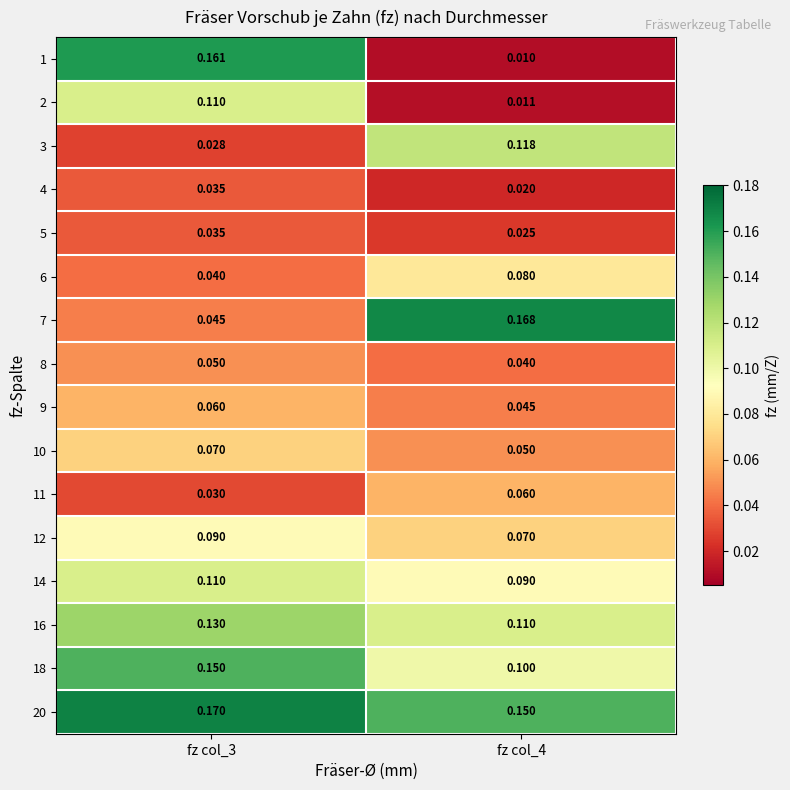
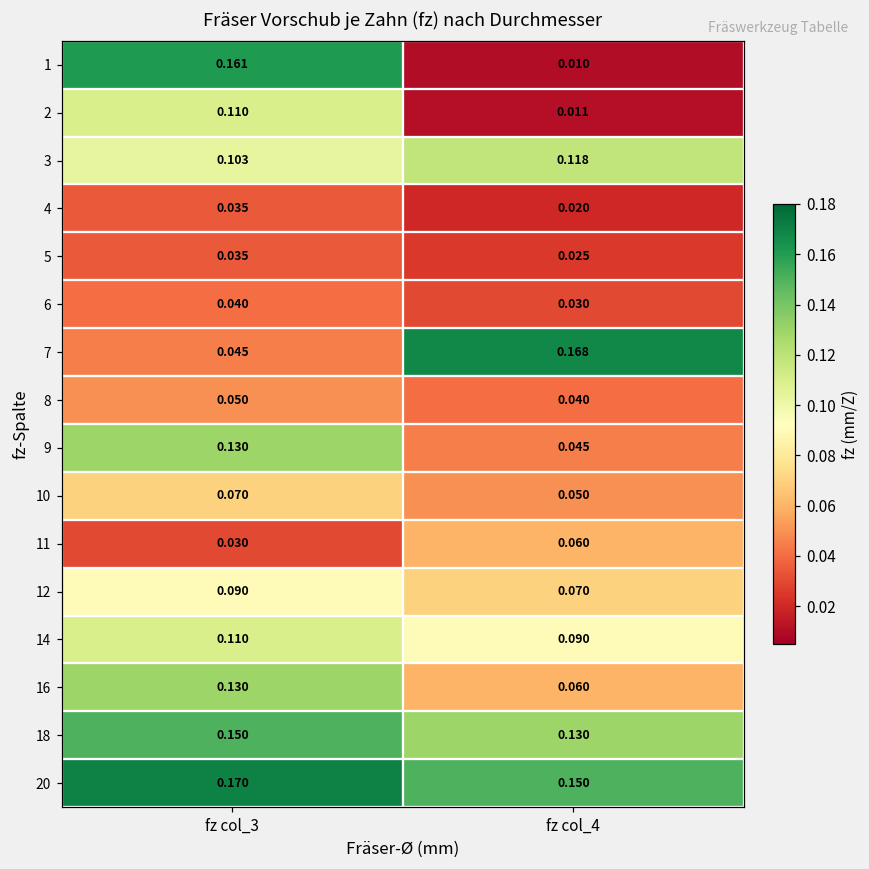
  {
    "1": {
      "fz col_3": 0.161,
      "fz col_4": 0.010
    },
    "2": {
      "fz col_3": 0.110,
      "fz col_4": 0.011
    },
    "3": {
-     "fz col_3": 0.028,
+     "fz col_3": 0.103,
      "fz col_4": 0.118
    },
    "4": {
      "fz col_3": 0.035,
      "fz col_4": 0.020
    },
    "5": {
      "fz col_3": 0.035,
      "fz col_4": 0.025
    },
    "6": {
      "fz col_3": 0.040,
-     "fz col_4": 0.080
+     "fz col_4": 0.030
    },
    "7": {
      "fz col_3": 0.045,
      "fz col_4": 0.168
    },
    "8": {
      "fz col_3": 0.050,
      "fz col_4": 0.040
    },
    "9": {
-     "fz col_3": 0.060,
+     "fz col_3": 0.130,
      "fz col_4": 0.045
    },
    "10": {
      "fz col_3": 0.070,
      "fz col_4": 0.050
    },
    "11": {
      "fz col_3": 0.030,
      "fz col_4": 0.060
    },
    "12": {
      "fz col_3": 0.090,
      "fz col_4": 0.070
    },
    "14": {
      "fz col_3": 0.110,
      "fz col_4": 0.090
    },
    "16": {
      "fz col_3": 0.130,
-     "fz col_4": 0.110
+     "fz col_4": 0.060
    },
    "18": {
      "fz col_3": 0.150,
-     "fz col_4": 0.100
+     "fz col_4": 0.130
    },
    "20": {
      "fz col_3": 0.170,
      "fz col_4": 0.150
    }
  }
